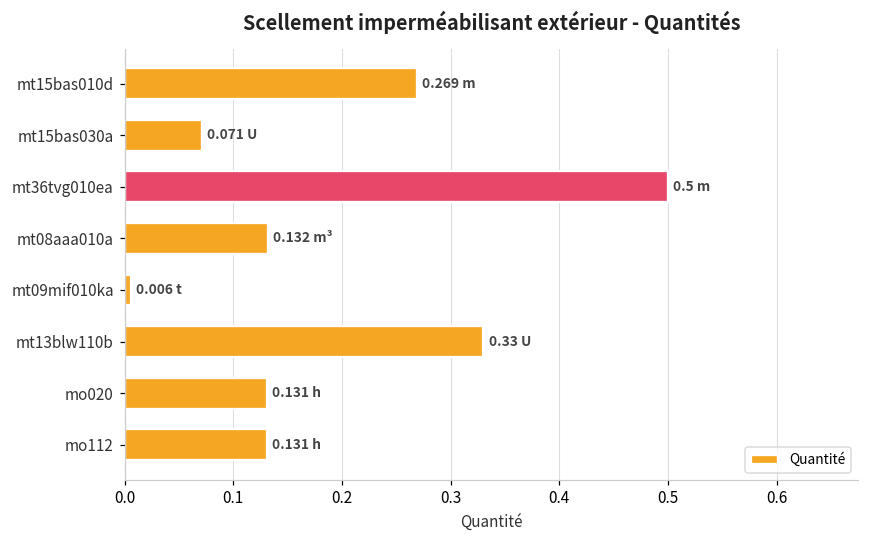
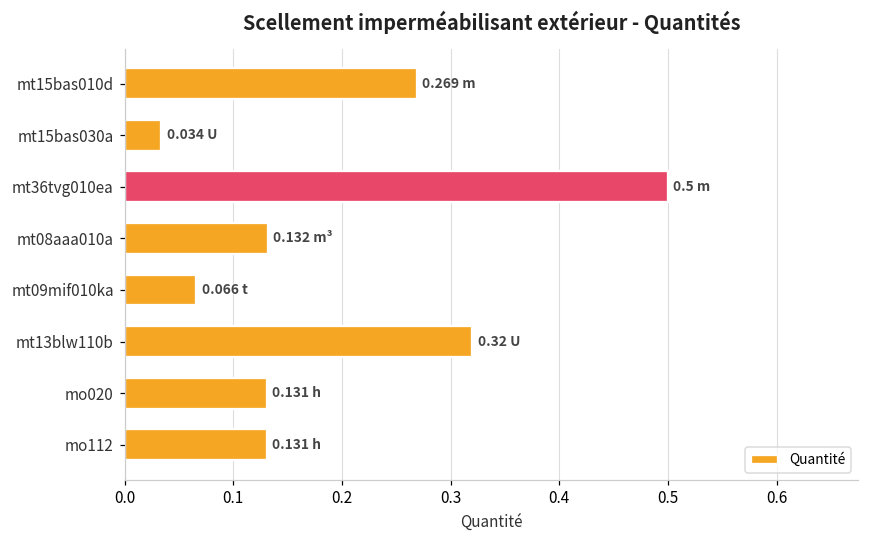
  {
    "mt15bas010d": 0.269,
-   "mt15bas030a": 0.071,
+   "mt15bas030a": 0.034,
    "mt36tvg010ea": 0.5,
    "mt08aaa010a": 0.132,
-   "mt09mif010ka": 0.006,
-   "mt13blw110b": 0.33,
+   "mt09mif010ka": 0.066,
+   "mt13blw110b": 0.32,
    "mo020": 0.131,
    "mo112": 0.131
  }
